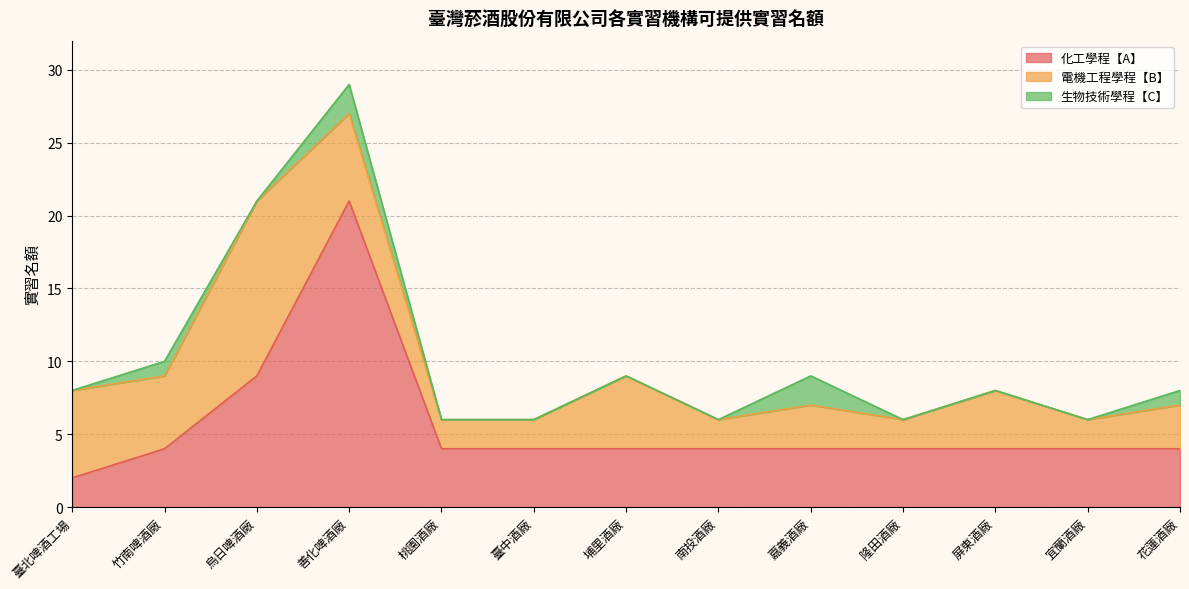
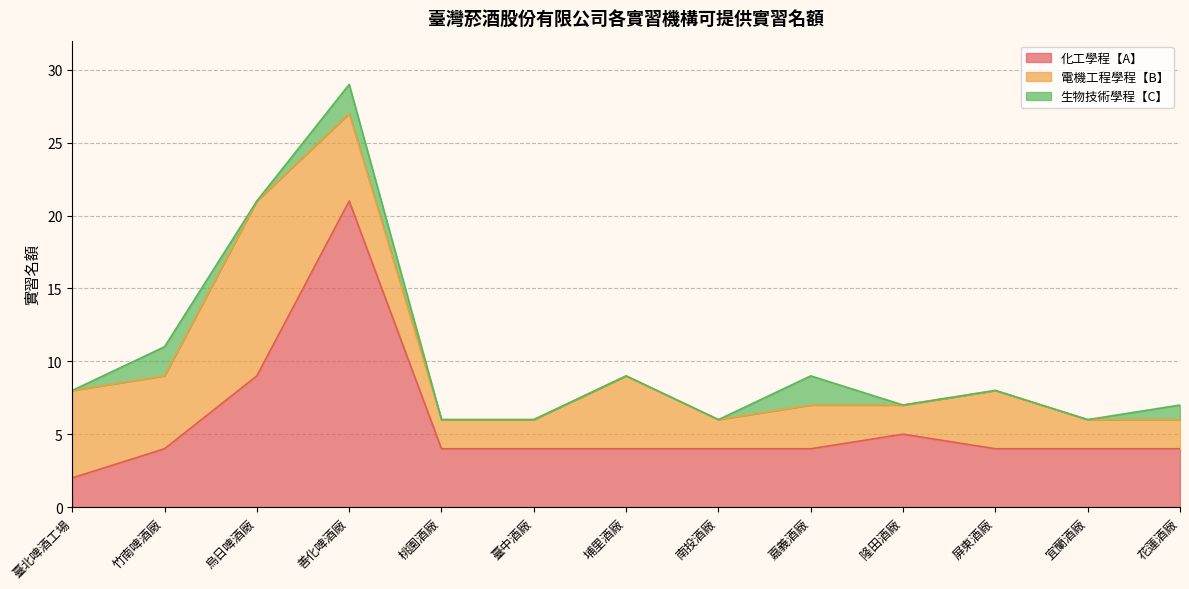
  {
    "化工學程【A】": {
      "臺北啤酒工場": 2,
      "竹南啤酒廠": 4,
      "烏日啤酒廠": 9,
      "善化啤酒廠": 21,
      "桃園酒廠": 4,
      "臺中酒廠": 4,
      "埔里酒廠": 4,
      "南投酒廠": 4,
      "嘉義酒廠": 4,
-     "隆田酒廠": 4,
+     "隆田酒廠": 5,
      "屏東酒廠": 4,
      "宜蘭酒廠": 4,
      "花蓮酒廠": 4
    },
    "電機工程學程【B】": {
      "竹南啤酒廠": 5,
      "善化啤酒廠": 6,
      "嘉義酒廠": 3,
-     "花蓮酒廠": 3
+     "花蓮酒廠": 2
    },
    "生物技術學程【C】": {
-     "竹南啤酒廠": 1,
+     "竹南啤酒廠": 2,
      "善化啤酒廠": 2,
      "嘉義酒廠": 2,
      "花蓮酒廠": 1
    }
  }
